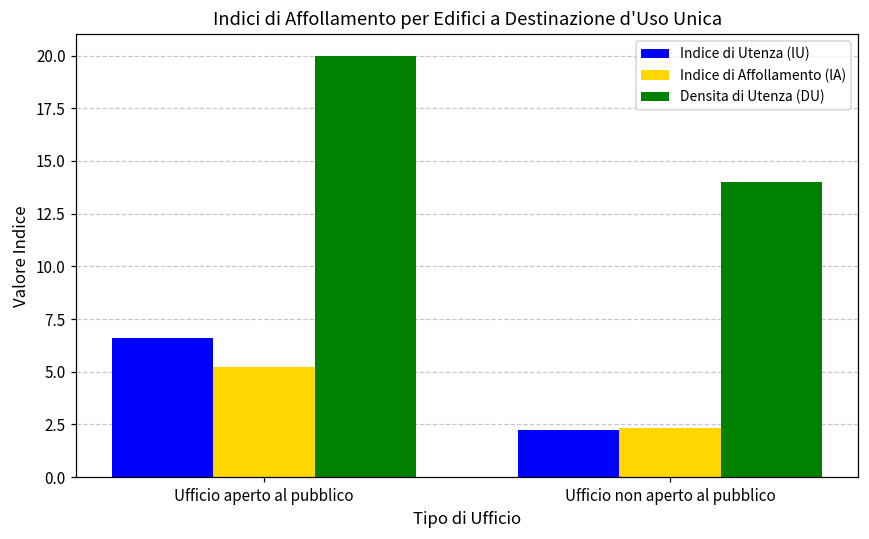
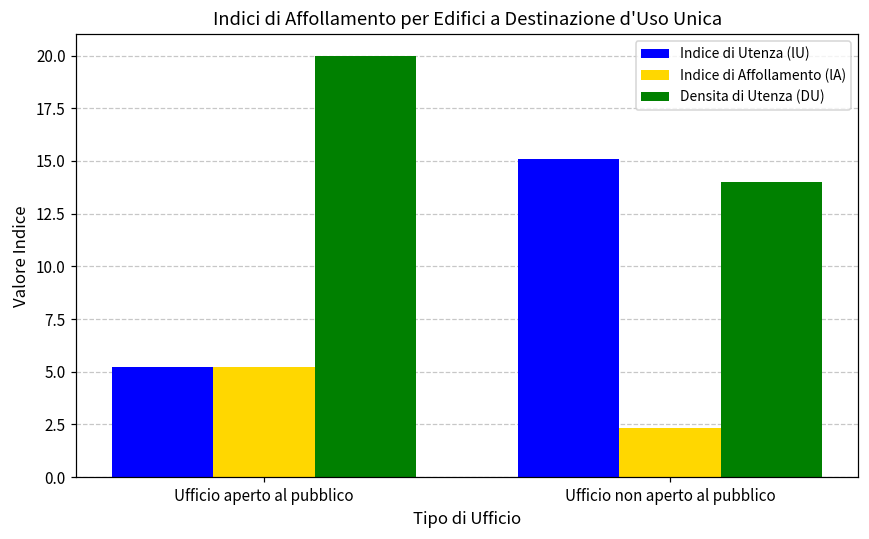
  {
    "Indice di Utenza (lU)": {
-     "Ufficio aperto al pubblico": 6.6,
-     "Ufficio non aperto al pubblico": 2.2
+     "Ufficio aperto al pubblico": 5.2,
+     "Ufficio non aperto al pubblico": 15.1
    },
    "Indice di Affollamento (lA)": {
      "Ufficio aperto al pubblico": 5.2,
      "Ufficio non aperto al pubblico": 2.3
    },
    "Densita di Utenza (DU)": {
      "Ufficio aperto al pubblico": 20.0,
      "Ufficio non aperto al pubblico": 14.0
    }
  }
